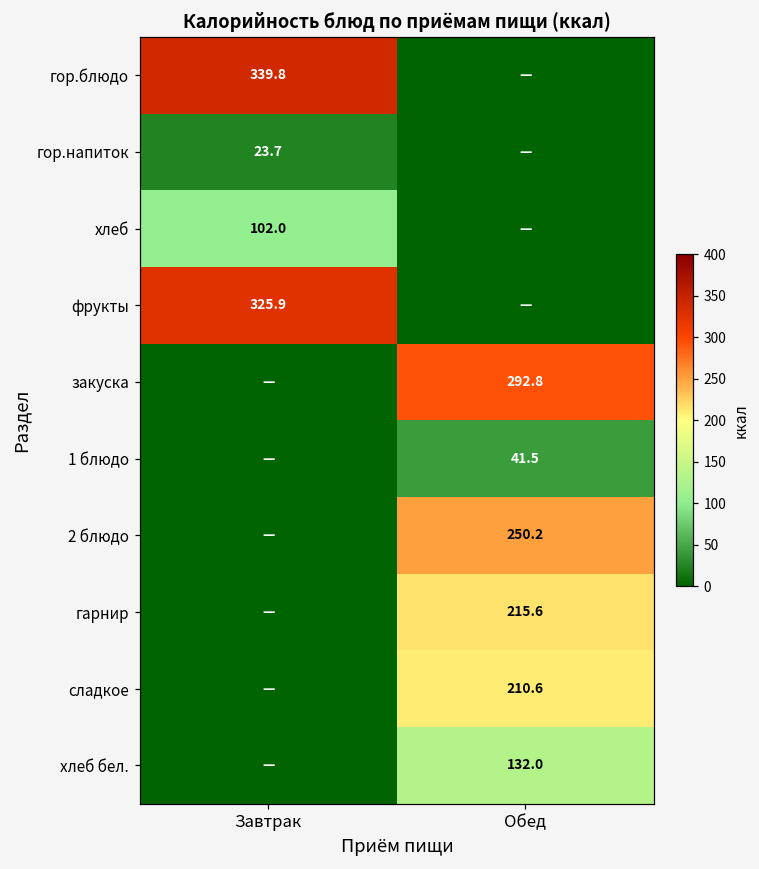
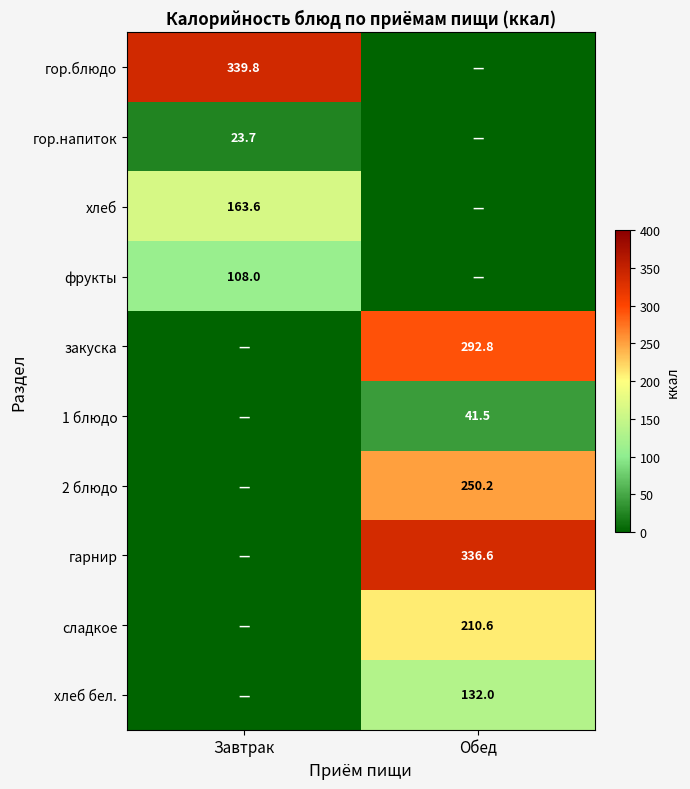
  {
    "гор.блюдо": {
      "Завтрак": 339.8
    },
    "гор.напиток": {
      "Завтрак": 23.7
    },
    "хлеб": {
-     "Завтрак": 102.0
+     "Завтрак": 163.6
    },
    "фрукты": {
-     "Завтрак": 325.9
+     "Завтрак": 108.0
    },
    "закуска": {
      "Обед": 292.8
    },
    "1 блюдо": {
      "Обед": 41.5
    },
    "2 блюдо": {
      "Обед": 250.2
    },
    "гарнир": {
-     "Обед": 215.6
+     "Обед": 336.6
    },
    "сладкое": {
      "Обед": 210.6
    },
    "хлеб бел.": {
      "Обед": 132.0
    }
  }
